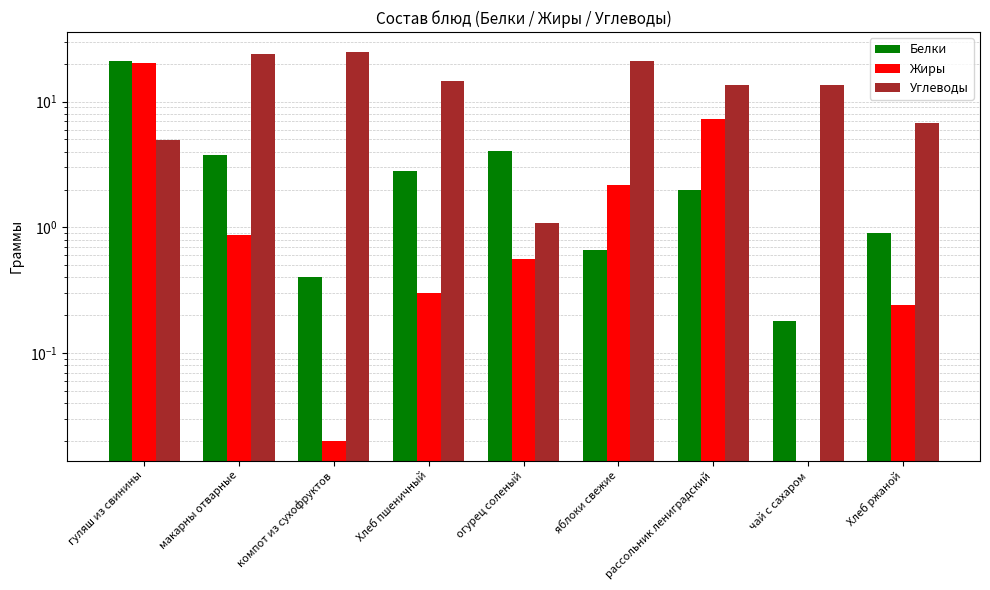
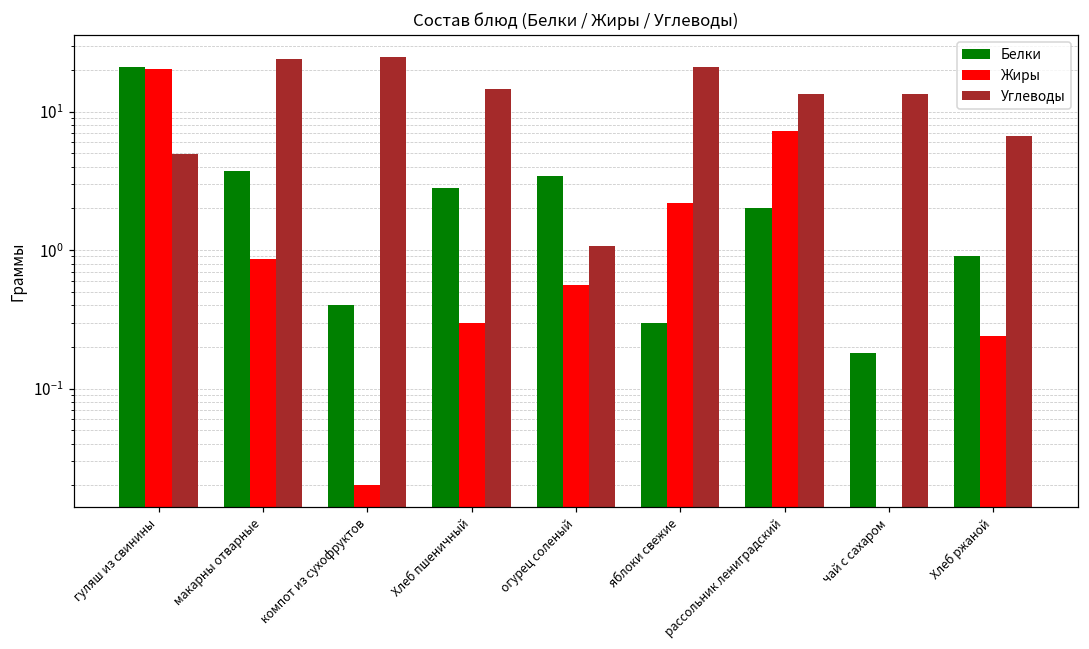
  {
    "Белки": {
      "гуляш из свинины": 21,
      "макарны отварные": 3.8,
      "компот из сухофруктов": 0.40,
      "Хлеб пшеничный": 2.8,
-     "огурец соленый": 4.0,
-     "яблоки свежие": 0.7,
+     "огурец соленый": 3.4,
+     "яблоки свежие": 0.30,
      "рассольник лениградский": 2.0,
      "чай с сахаром": 0.18,
      "Хлеб ржаной": 0.9
    },
    "Жиры": {
      "гуляш из свинины": 20,
      "макарны отварные": 0.9,
      "компот из сухофруктов": 0.02,
      "Хлеб пшеничный": 0.30,
      "огурец соленый": 0.6,
      "яблоки свежие": 2.2,
      "рассольник лениградский": 7,
      "Хлеб ржаной": 0.24
    },
    "Углеводы": {
      "гуляш из свинины": 5.0,
      "макарны отварные": 24,
      "компот из сухофруктов": 25,
      "Хлеб пшеничный": 14,
      "огурец соленый": 1.1,
      "яблоки свежие": 21,
      "рассольник лениградский": 13,
      "чай с сахаром": 14,
      "Хлеб ржаной": 7
    }
  }
